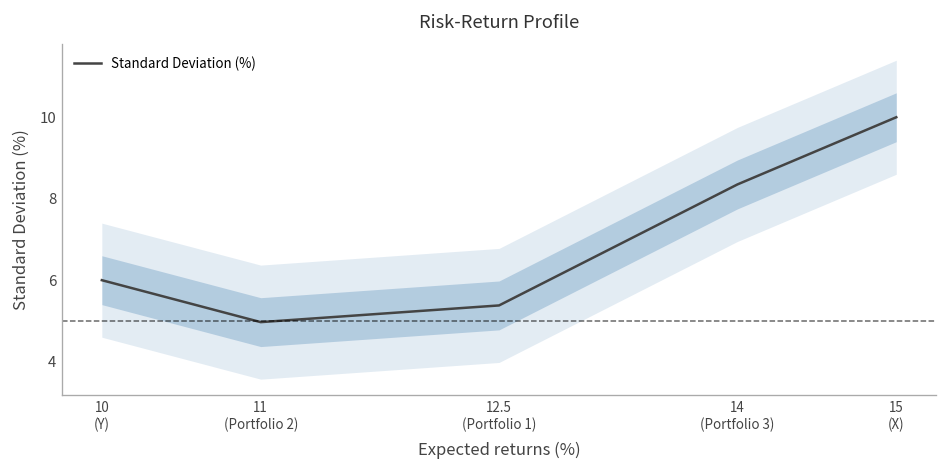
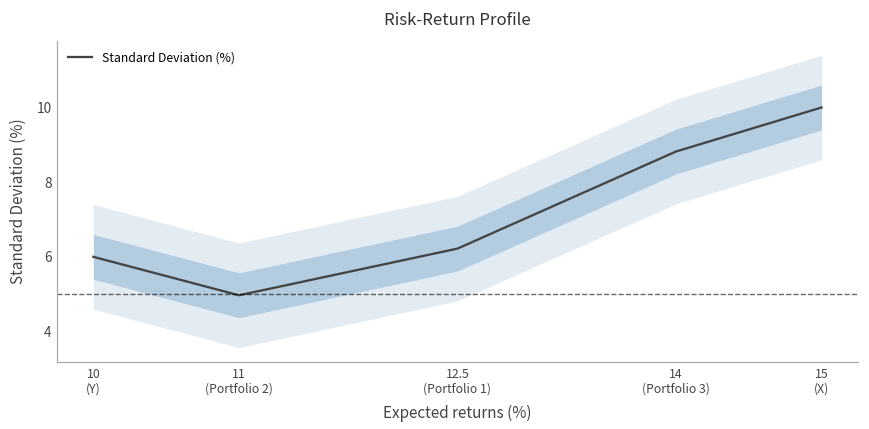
  {
    "Standard Deviation (%)": {
      "10 (Y)": 6.0,
      "11 (Portfolio 2)": 5.0,
-     "12.5 (Portfolio 1)": 5.4,
-     "14 (Portfolio 3)": 8.4,
+     "12.5 (Portfolio 1)": 6.2,
+     "14 (Portfolio 3)": 8.8,
      "15 (X)": 10.0
    }
  }
